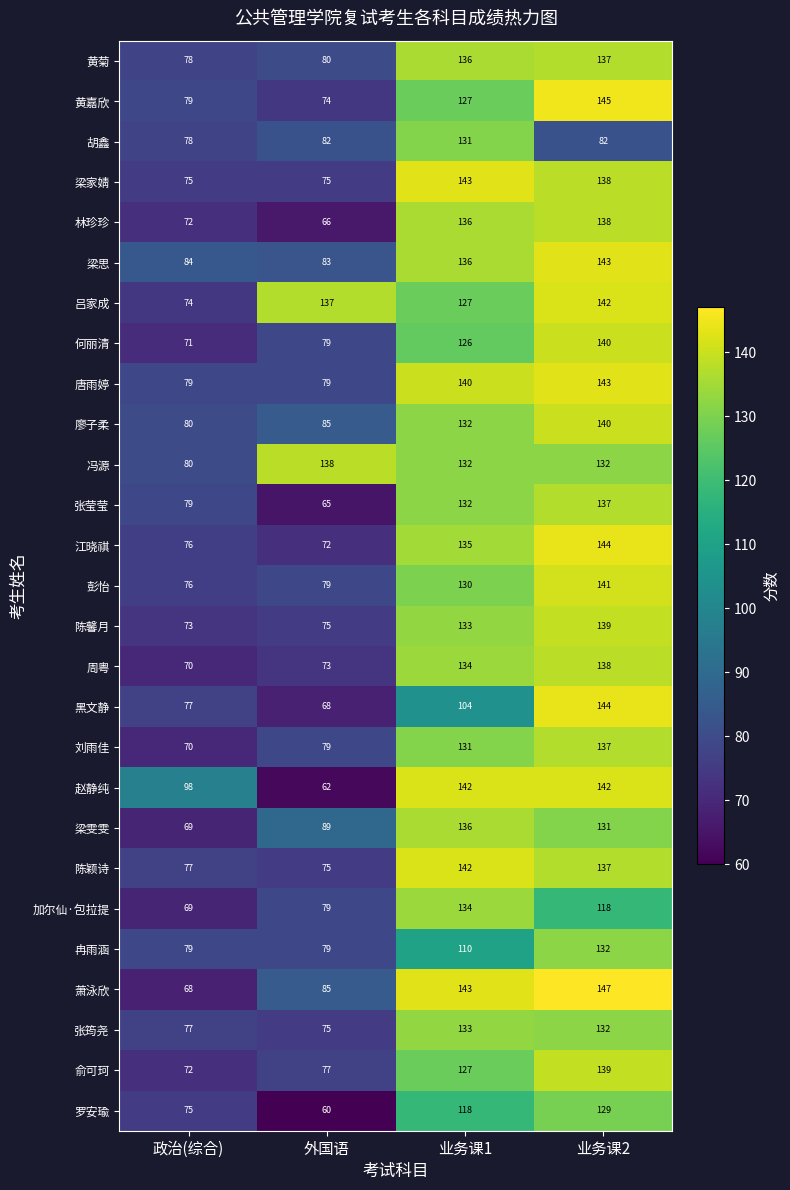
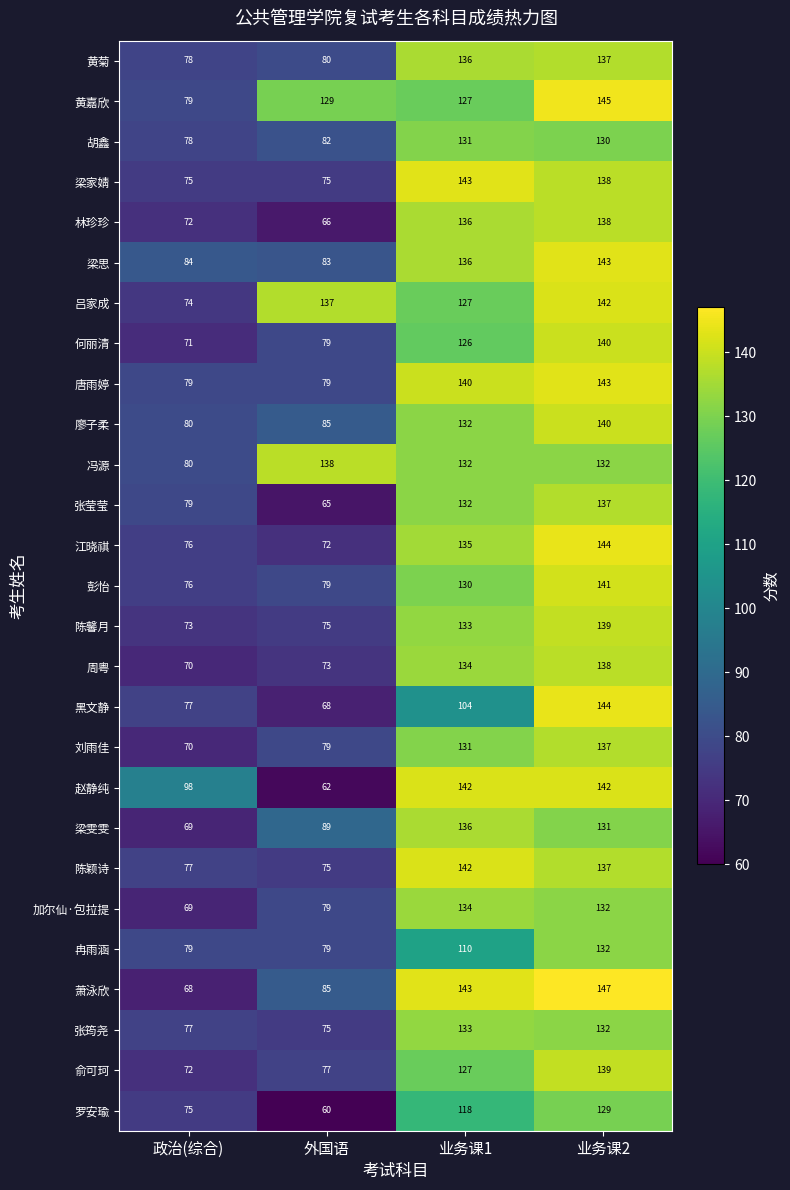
  {
    "黄菊": {
      "政治(综合)": 78,
      "外国语": 80,
      "业务课1": 136,
      "业务课2": 137
    },
    "黄嘉欣": {
      "政治(综合)": 79,
-     "外国语": 74,
+     "外国语": 129,
      "业务课1": 127,
      "业务课2": 145
    },
    "胡鑫": {
      "政治(综合)": 78,
      "外国语": 82,
      "业务课1": 131,
-     "业务课2": 82
+     "业务课2": 130
    },
    "梁家婧": {
      "政治(综合)": 75,
      "外国语": 75,
      "业务课1": 143,
      "业务课2": 138
    },
    "林珍珍": {
      "政治(综合)": 72,
      "外国语": 66,
      "业务课1": 136,
      "业务课2": 138
    },
    "梁思": {
      "政治(综合)": 84,
      "外国语": 83,
      "业务课1": 136,
      "业务课2": 143
    },
    "吕家成": {
      "政治(综合)": 74,
      "外国语": 137,
      "业务课1": 127,
      "业务课2": 142
    },
    "何丽清": {
      "政治(综合)": 71,
      "外国语": 79,
      "业务课1": 126,
      "业务课2": 140
    },
    "唐雨婷": {
      "政治(综合)": 79,
      "外国语": 79,
      "业务课1": 140,
      "业务课2": 143
    },
    "廖子柔": {
      "政治(综合)": 80,
      "外国语": 85,
      "业务课1": 132,
      "业务课2": 140
    },
    "冯源": {
      "政治(综合)": 80,
      "外国语": 138,
      "业务课1": 132,
      "业务课2": 132
    },
    "张莹莹": {
      "政治(综合)": 79,
      "外国语": 65,
      "业务课1": 132,
      "业务课2": 137
    },
    "江晓祺": {
      "政治(综合)": 76,
      "外国语": 72,
      "业务课1": 135,
      "业务课2": 144
    },
    "彭怡": {
      "政治(综合)": 76,
      "外国语": 79,
      "业务课1": 130,
      "业务课2": 141
    },
    "陈馨月": {
      "政治(综合)": 73,
      "外国语": 75,
      "业务课1": 133,
      "业务课2": 139
    },
    "周粤": {
      "政治(综合)": 70,
      "外国语": 73,
      "业务课1": 134,
      "业务课2": 138
    },
    "黑文静": {
      "政治(综合)": 77,
      "外国语": 68,
      "业务课1": 104,
      "业务课2": 144
    },
    "刘雨佳": {
      "政治(综合)": 70,
      "外国语": 79,
      "业务课1": 131,
      "业务课2": 137
    },
    "赵静纯": {
      "政治(综合)": 98,
      "外国语": 62,
      "业务课1": 142,
      "业务课2": 142
    },
    "梁雯雯": {
      "政治(综合)": 69,
      "外国语": 89,
      "业务课1": 136,
      "业务课2": 131
    },
    "陈颖诗": {
      "政治(综合)": 77,
      "外国语": 75,
      "业务课1": 142,
      "业务课2": 137
    },
    "加尔仙·包拉提": {
      "政治(综合)": 69,
      "外国语": 79,
      "业务课1": 134,
-     "业务课2": 118
+     "业务课2": 132
    },
    "冉雨涵": {
      "政治(综合)": 79,
      "外国语": 79,
      "业务课1": 110,
      "业务课2": 132
    },
    "萧泳欣": {
      "政治(综合)": 68,
      "外国语": 85,
      "业务课1": 143,
      "业务课2": 147
    },
    "张筠尧": {
      "政治(综合)": 77,
      "外国语": 75,
      "业务课1": 133,
      "业务课2": 132
    },
    "俞可珂": {
      "政治(综合)": 72,
      "外国语": 77,
      "业务课1": 127,
      "业务课2": 139
    },
    "罗安瑜": {
      "政治(综合)": 75,
      "外国语": 60,
      "业务课1": 118,
      "业务课2": 129
    }
  }
